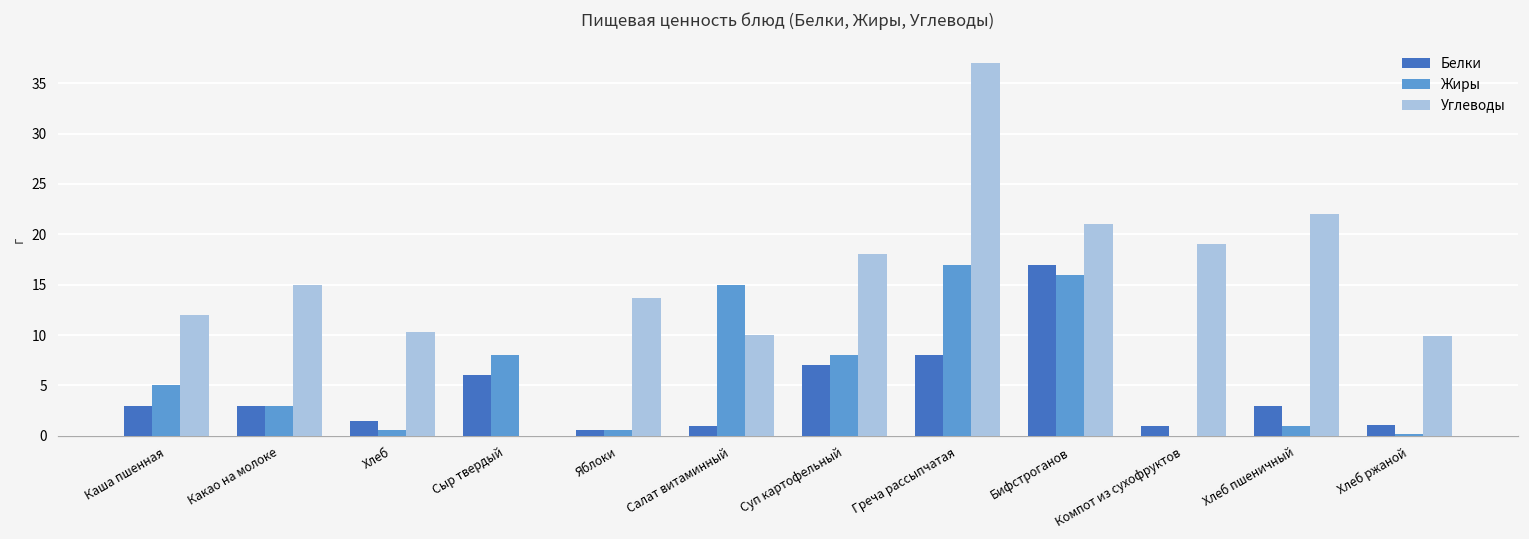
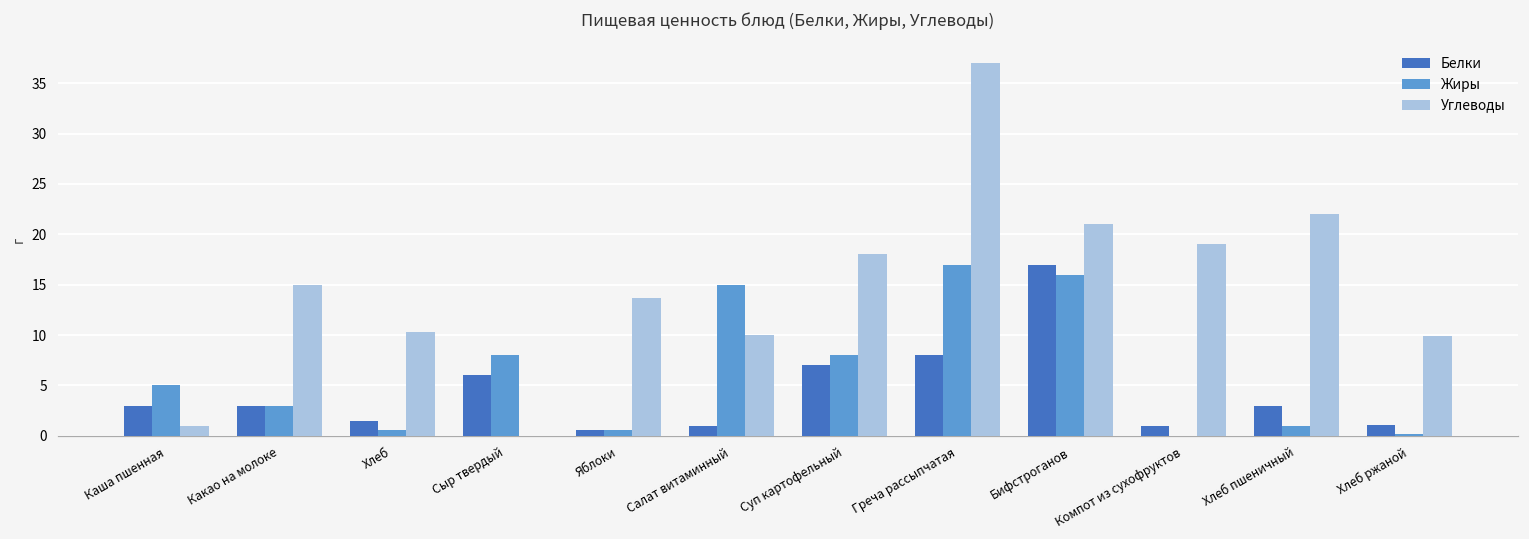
  {
    "Углеводы": {
-     "Каша пшенная": 12,
+     "Каша пшенная": 1,
      "Какао на молоке": 15,
      "Хлеб": 10,
      "Сыр твердый": 0,
      "Яблоки": 14,
      "Салат витаминный": 10,
      "Суп картофельный": 18,
      "Греча рассыпчатая": 37,
      "Бифстроганов": 21,
      "Компот из сухофруктов": 19,
      "Хлеб пшеничный": 22,
      "Хлеб ржаной": 10
    }
  }
